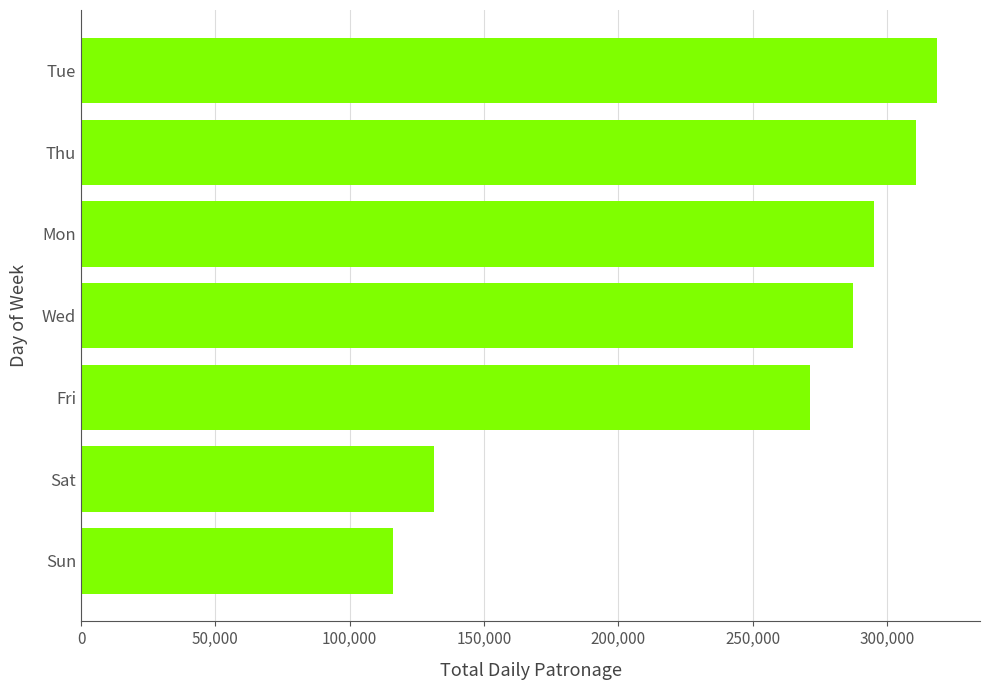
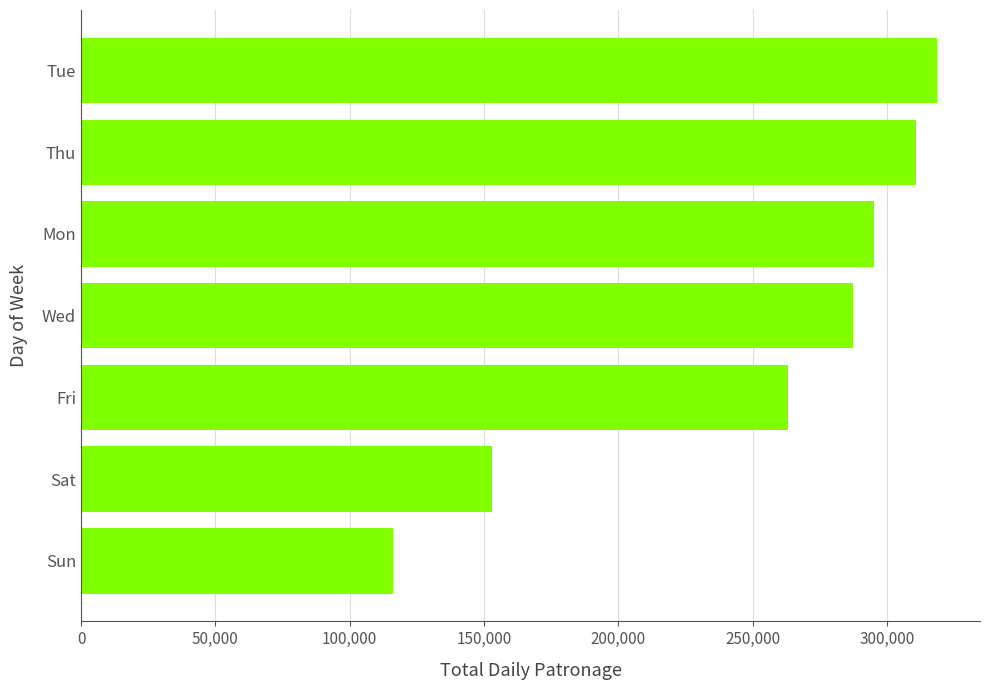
  {
    "Tue": "319,000",
    "Thu": "311,000",
    "Mon": "295,000",
    "Wed": "287,000",
-   "Fri": "271,000",
-   "Sat": "131,000",
+   "Fri": "263,000",
+   "Sat": "153,000",
    "Sun": "116,000"
  }
